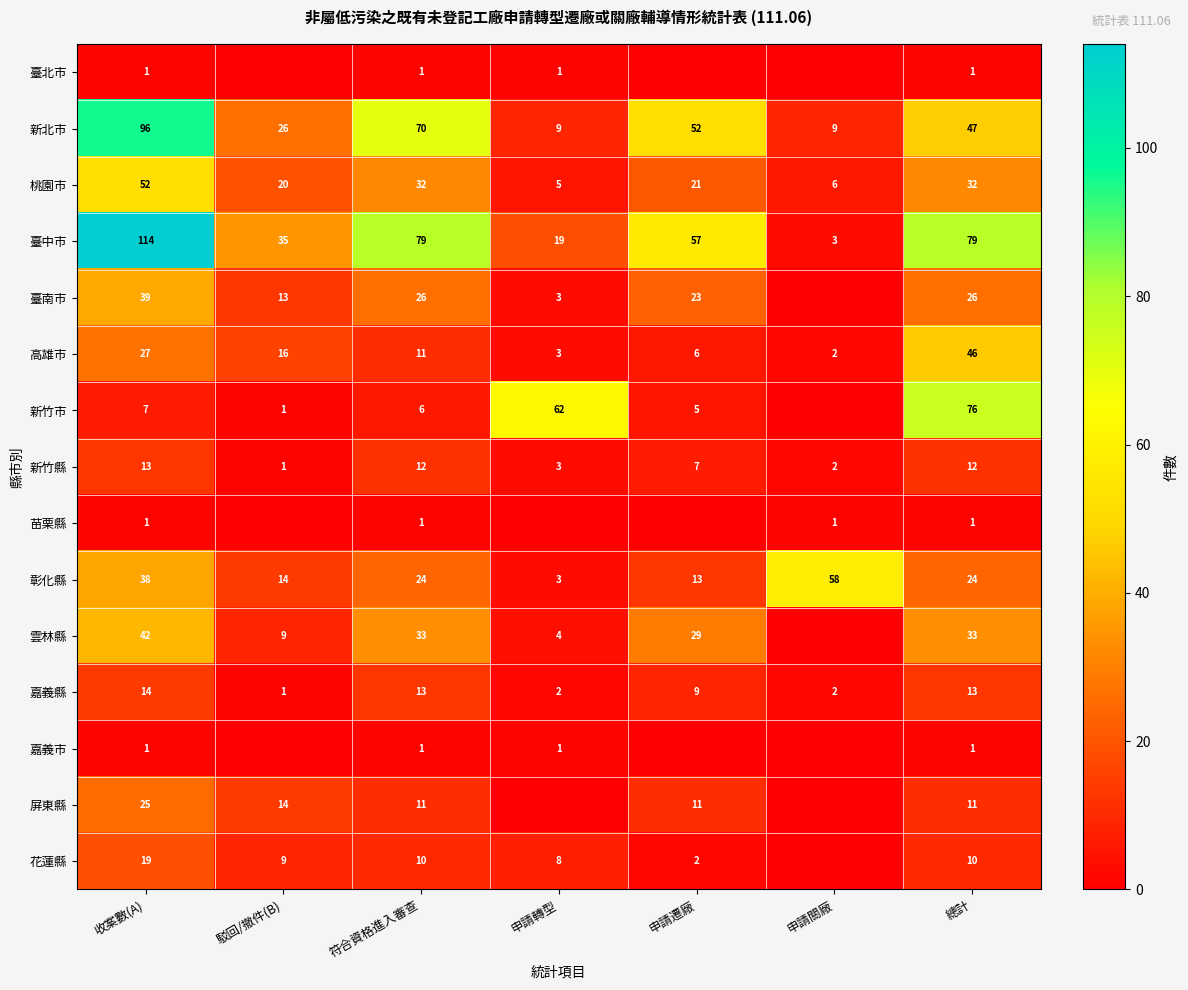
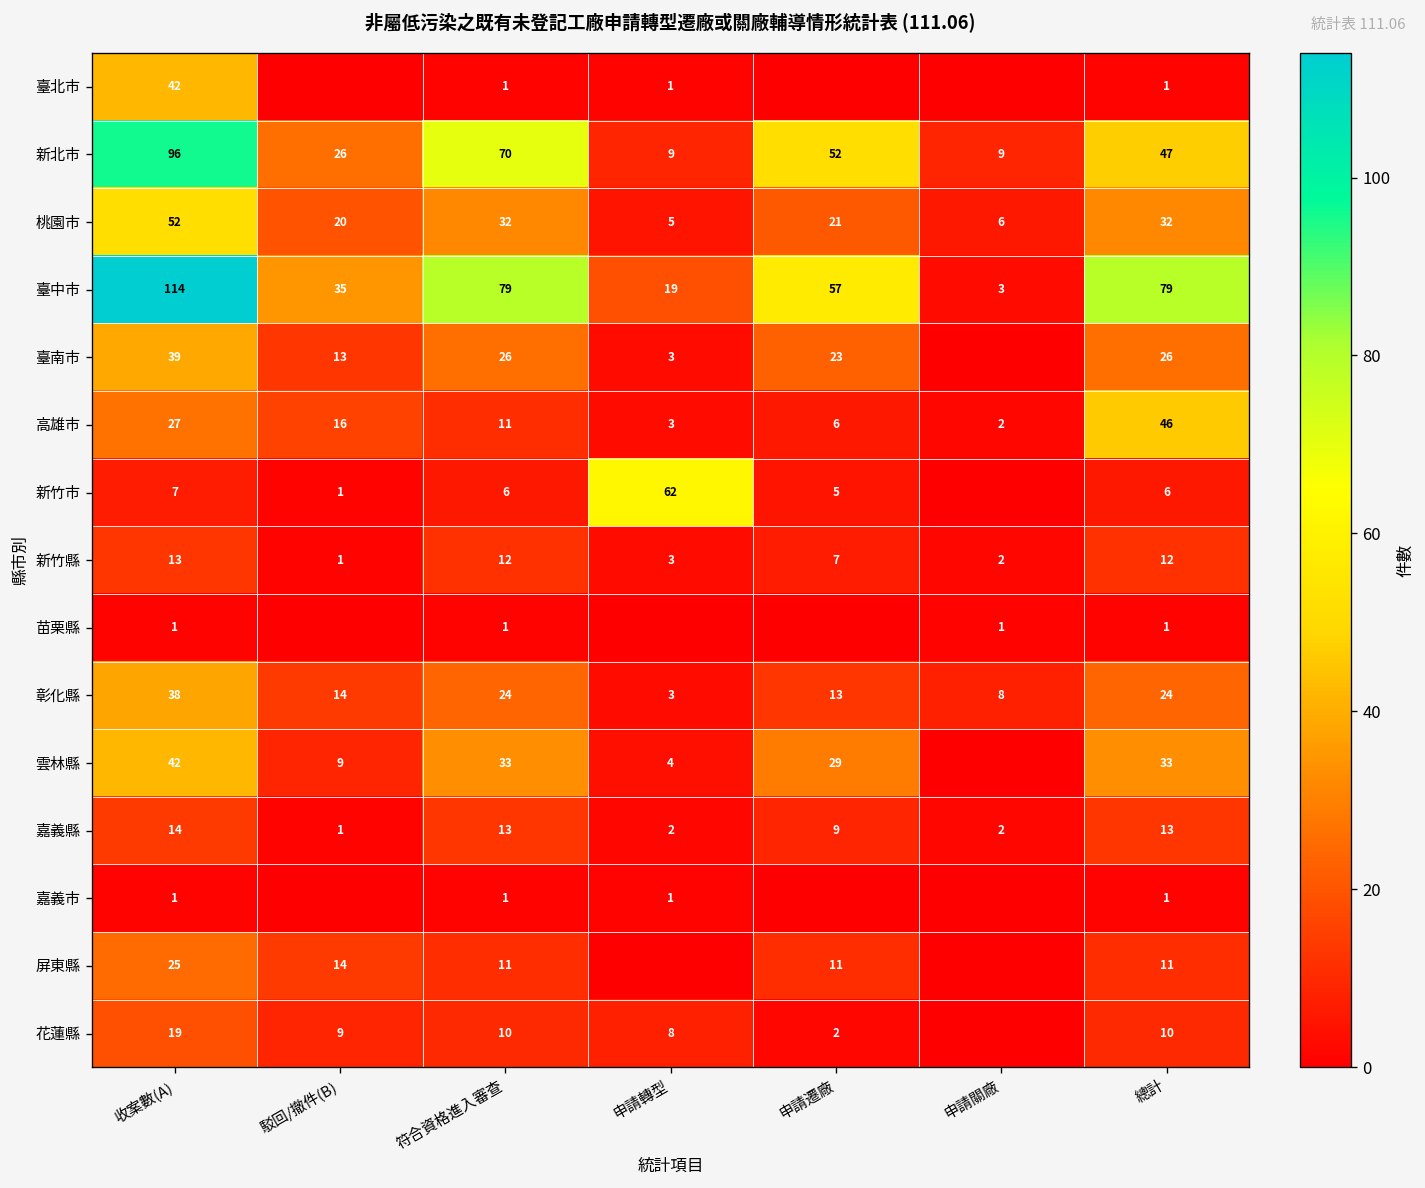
  {
    "臺北市": {
-     "收案數(A)": 1,
+     "收案數(A)": 42,
      "符合資格進入審查": 1,
      "申請轉型": 1,
      "總計": 1
    },
    "新北市": {
      "收案數(A)": 96,
      "駁回/撤件(B)": 26,
      "符合資格進入審查": 70,
      "申請轉型": 9,
      "申請遷廠": 52,
      "申請關廠": 9,
      "總計": 47
    },
    "桃園市": {
      "收案數(A)": 52,
      "駁回/撤件(B)": 20,
      "符合資格進入審查": 32,
      "申請轉型": 5,
      "申請遷廠": 21,
      "申請關廠": 6,
      "總計": 32
    },
    "臺中市": {
      "收案數(A)": 114,
      "駁回/撤件(B)": 35,
      "符合資格進入審查": 79,
      "申請轉型": 19,
      "申請遷廠": 57,
      "申請關廠": 3,
      "總計": 79
    },
    "臺南市": {
      "收案數(A)": 39,
      "駁回/撤件(B)": 13,
      "符合資格進入審查": 26,
      "申請轉型": 3,
      "申請遷廠": 23,
      "總計": 26
    },
    "高雄市": {
      "收案數(A)": 27,
      "駁回/撤件(B)": 16,
      "符合資格進入審查": 11,
      "申請轉型": 3,
      "申請遷廠": 6,
      "申請關廠": 2,
      "總計": 46
    },
    "新竹市": {
      "收案數(A)": 7,
      "駁回/撤件(B)": 1,
      "符合資格進入審查": 6,
      "申請轉型": 62,
      "申請遷廠": 5,
-     "總計": 76
+     "總計": 6
    },
    "新竹縣": {
      "收案數(A)": 13,
      "駁回/撤件(B)": 1,
      "符合資格進入審查": 12,
      "申請轉型": 3,
      "申請遷廠": 7,
      "申請關廠": 2,
      "總計": 12
    },
    "苗栗縣": {
      "收案數(A)": 1,
      "符合資格進入審查": 1,
      "申請關廠": 1,
      "總計": 1
    },
    "彰化縣": {
      "收案數(A)": 38,
      "駁回/撤件(B)": 14,
      "符合資格進入審查": 24,
      "申請轉型": 3,
      "申請遷廠": 13,
-     "申請關廠": 58,
+     "申請關廠": 8,
      "總計": 24
    },
    "雲林縣": {
      "收案數(A)": 42,
      "駁回/撤件(B)": 9,
      "符合資格進入審查": 33,
      "申請轉型": 4,
      "申請遷廠": 29,
      "總計": 33
    },
    "嘉義縣": {
      "收案數(A)": 14,
      "駁回/撤件(B)": 1,
      "符合資格進入審查": 13,
      "申請轉型": 2,
      "申請遷廠": 9,
      "申請關廠": 2,
      "總計": 13
    },
    "嘉義市": {
      "收案數(A)": 1,
      "符合資格進入審查": 1,
      "申請轉型": 1,
      "總計": 1
    },
    "屏東縣": {
      "收案數(A)": 25,
      "駁回/撤件(B)": 14,
      "符合資格進入審查": 11,
      "申請遷廠": 11,
      "總計": 11
    },
    "花蓮縣": {
      "收案數(A)": 19,
      "駁回/撤件(B)": 9,
      "符合資格進入審查": 10,
      "申請轉型": 8,
      "申請遷廠": 2,
      "總計": 10
    }
  }
